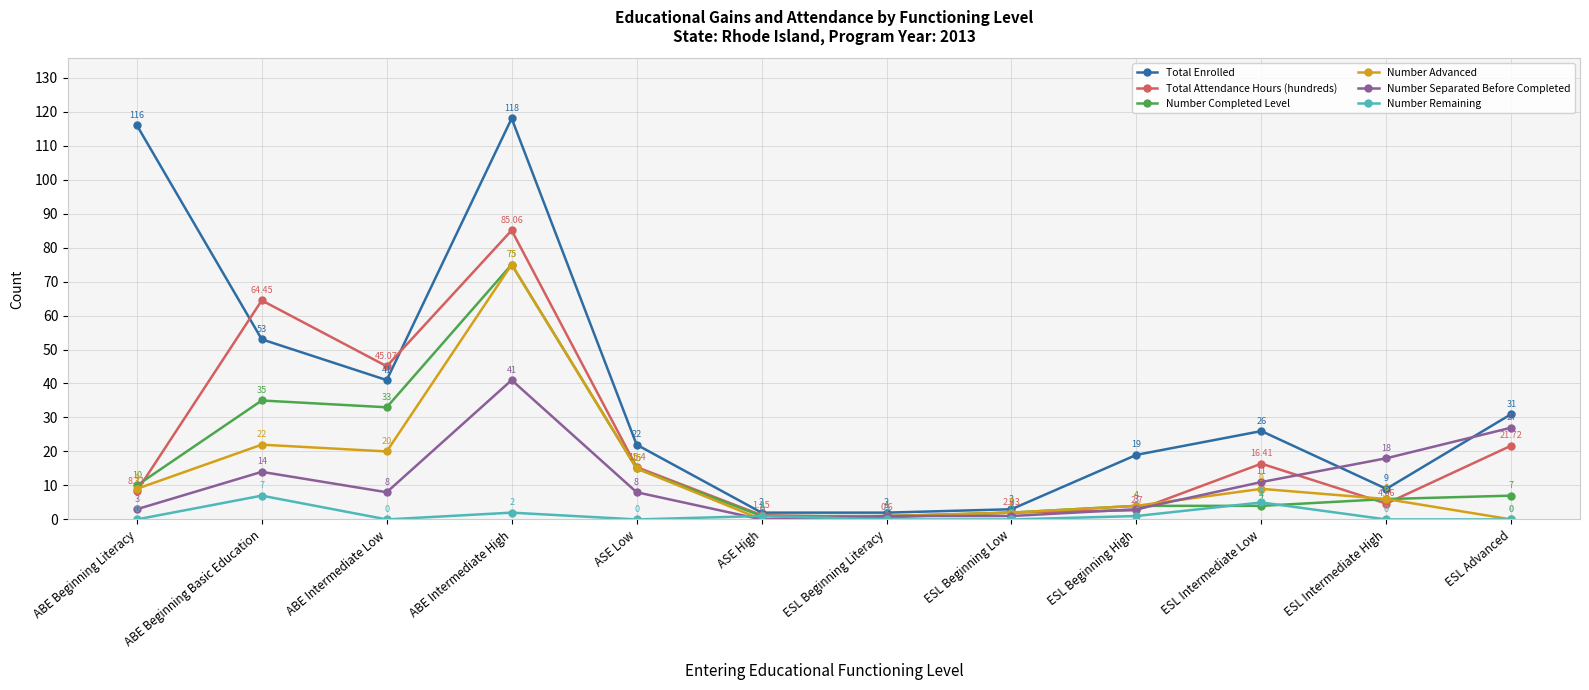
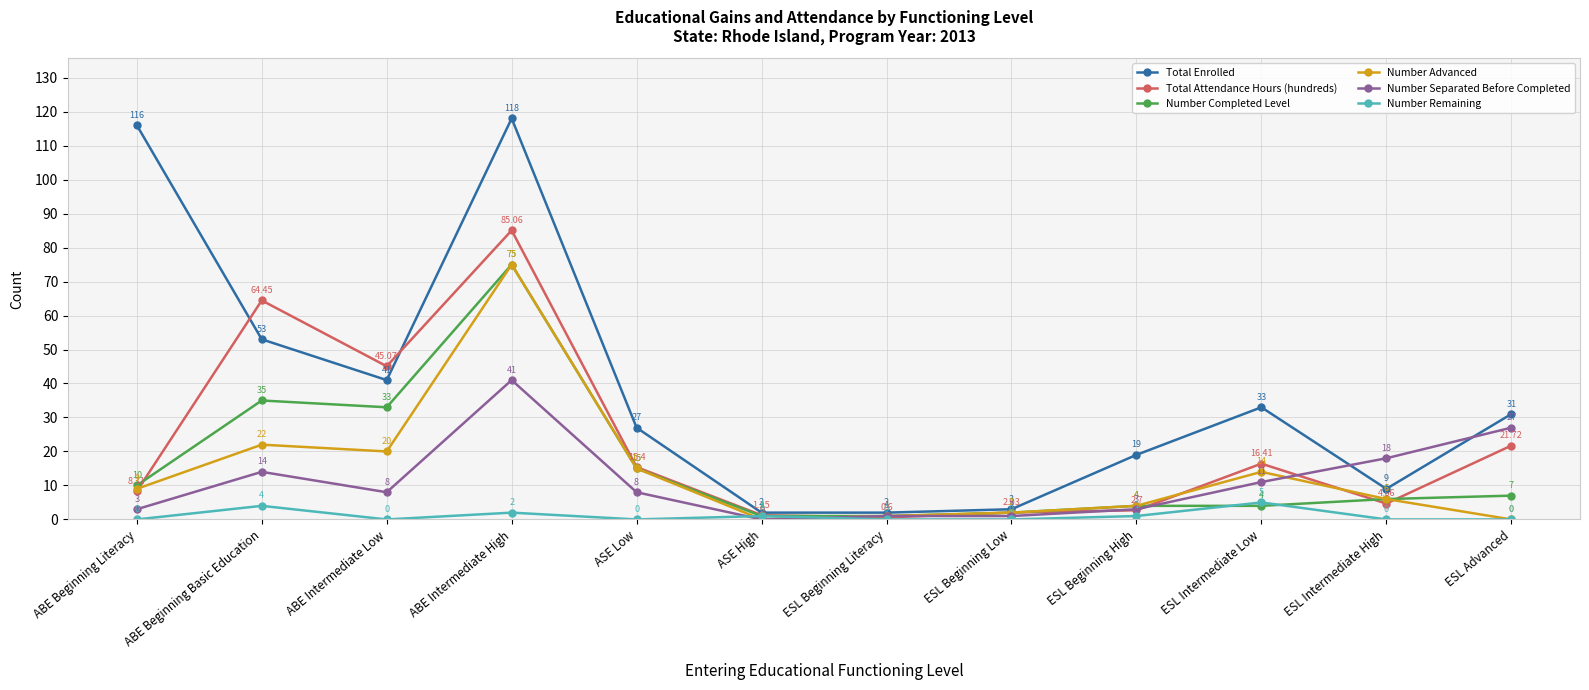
  {
    "Total Enrolled": {
      "ABE Beginning Literacy": 116,
      "ABE Beginning Basic Education": 53,
      "ABE Intermediate High": 118,
-     "ASE Low": 22,
+     "ASE Low": 27,
      "ESL Beginning High": 19,
-     "ESL Intermediate Low": 26,
+     "ESL Intermediate Low": 33,
      "ESL Intermediate High": 9,
      "ESL Advanced": 31
    },
    "Total Attendance Hours (hundreds)": {
      "ABE Beginning Basic Education": 64.45,
      "ABE Intermediate Low": 45.07,
      "ABE Intermediate High": 85.06,
      "ESL Intermediate Low": 16.41,
      "ESL Advanced": 21.72
    },
    "Number Completed Level": {
      "ABE Beginning Basic Education": 35,
      "ABE Intermediate Low": 33,
      "ESL Advanced": 7
    },
    "Number Advanced": {
      "ABE Beginning Basic Education": 22,
      "ABE Intermediate Low": 20,
-     "ESL Intermediate Low": 9
+     "ESL Intermediate Low": 14
    },
    "Number Separated Before Completed": {
      "ABE Beginning Literacy": 3,
      "ABE Beginning Basic Education": 14,
      "ABE Intermediate Low": 8,
      "ABE Intermediate High": 41,
      "ASE Low": 8,
      "ESL Intermediate High": 18
    },
    "Number Remaining": {
-     "ABE Beginning Basic Education": 7,
+     "ABE Beginning Basic Education": 4,
      "ABE Intermediate Low": 0,
      "ABE Intermediate High": 2,
      "ASE Low": 0
    }
  }
